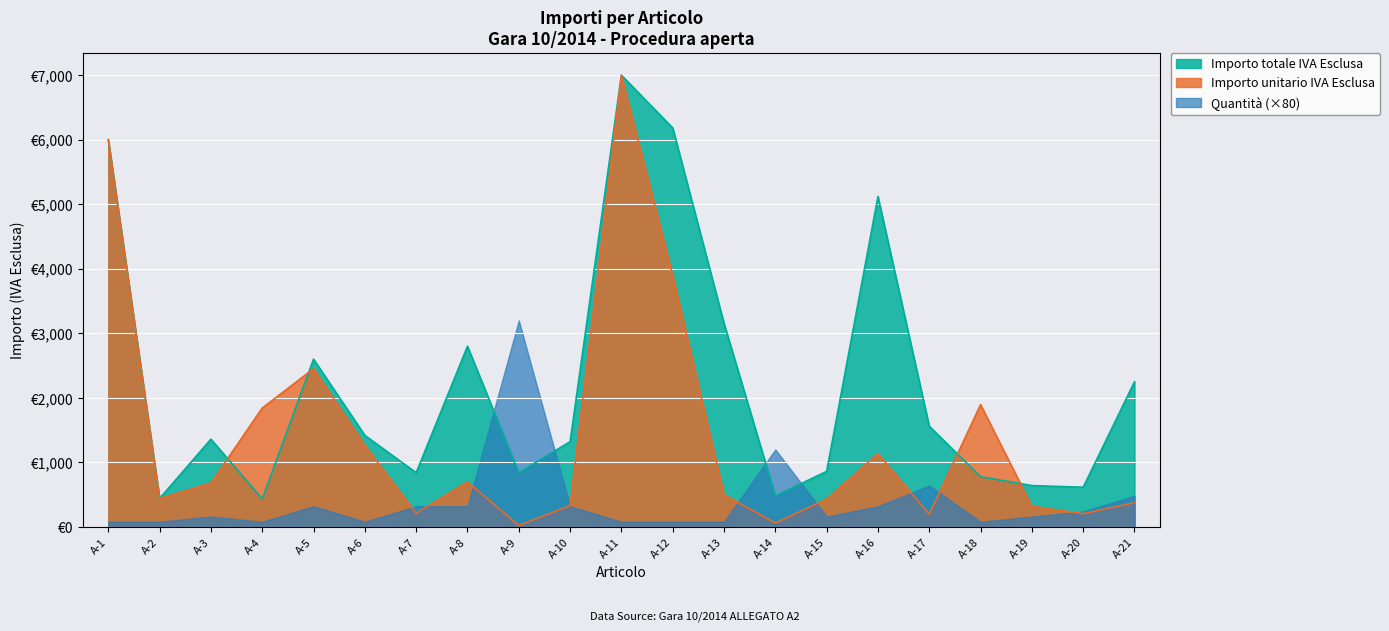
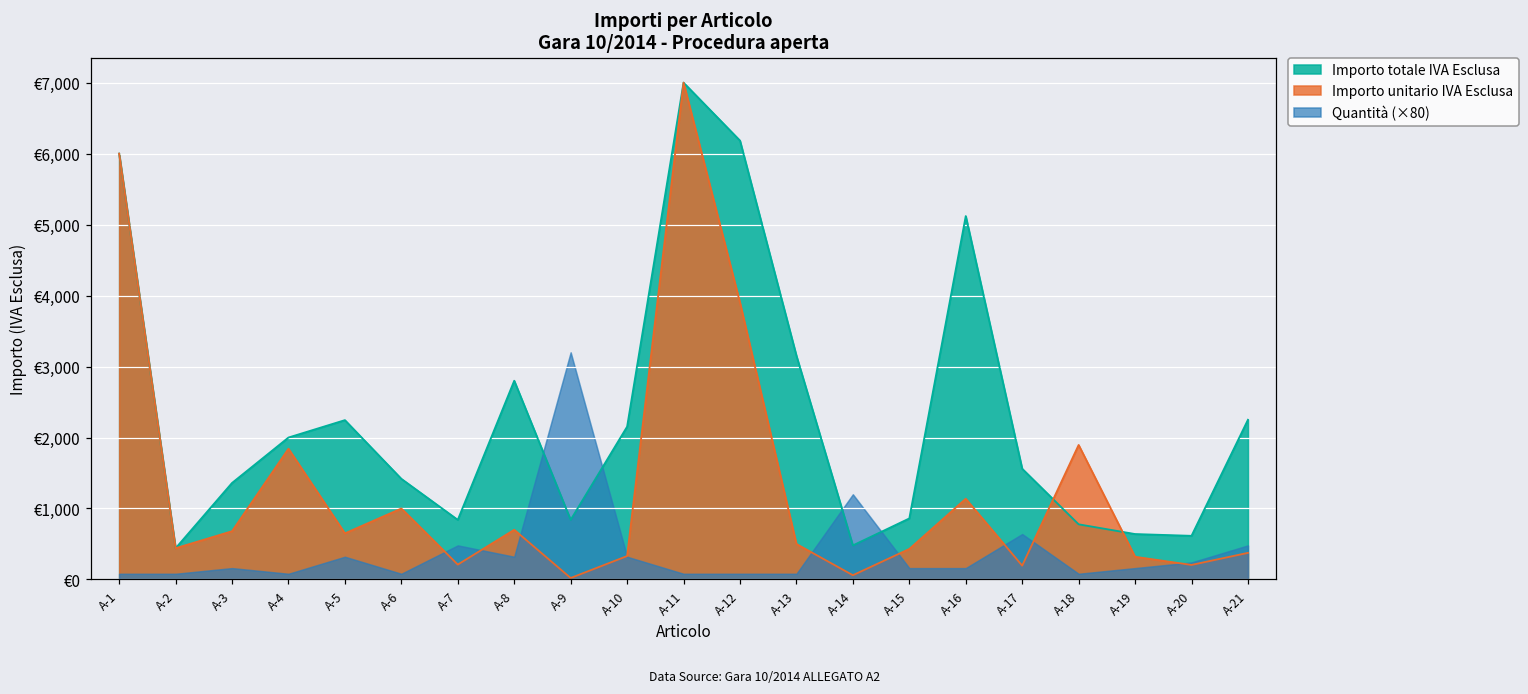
  {
    "Importo totale IVA Esclusa": {
      "A-3": "€1,400",
-     "A-4": "€400",
-     "A-5": "€2,600",
+     "A-4": "€2,000",
+     "A-5": "€2,200",
      "A-6": "€1,400",
      "A-7": "€800",
      "A-8": "€2,800",
      "A-9": "€800",
-     "A-10": "€1,300",
+     "A-10": "€2,200",
      "A-12": "€6,200",
      "A-13": "€3,200",
      "A-14": "€500",
      "A-15": "€900",
      "A-16": "€5,100",
      "A-17": "€1,600",
      "A-18": "€800",
      "A-19": "€600",
      "A-20": "€600",
      "A-21": "€2,300"
    },
    "Importo unitario IVA Esclusa": {
      "A-3": "€700",
      "A-4": "€1,800",
-     "A-5": "€2,500",
-     "A-6": "€1,300",
+     "A-5": "€700",
+     "A-6": "€1,000",
      "A-7": "€200",
      "A-8": "€700",
      "A-9": "€0",
      "A-12": "€3,900",
      "A-13": "€500",
      "A-14": "€100",
      "A-15": "€400",
      "A-16": "€1,100",
      "A-17": "€200",
      "A-18": "€1,900",
      "A-19": "€300",
      "A-21": "€400"
    },
    "Quantità (×80)": {
      "A-1": "€100",
      "A-2": "€100",
      "A-3": "€200",
      "A-4": "€100",
      "A-5": "€300",
      "A-6": "€100",
-     "A-7": "€300",
+     "A-7": "€500",
      "A-8": "€300",
      "A-9": "€3,200",
      "A-11": "€100",
      "A-12": "€100",
      "A-13": "€100",
      "A-14": "€1,200",
      "A-15": "€200",
-     "A-16": "€300",
+     "A-16": "€200",
      "A-17": "€600",
      "A-18": "€100",
      "A-19": "€200",
      "A-21": "€500"
    }
  }
